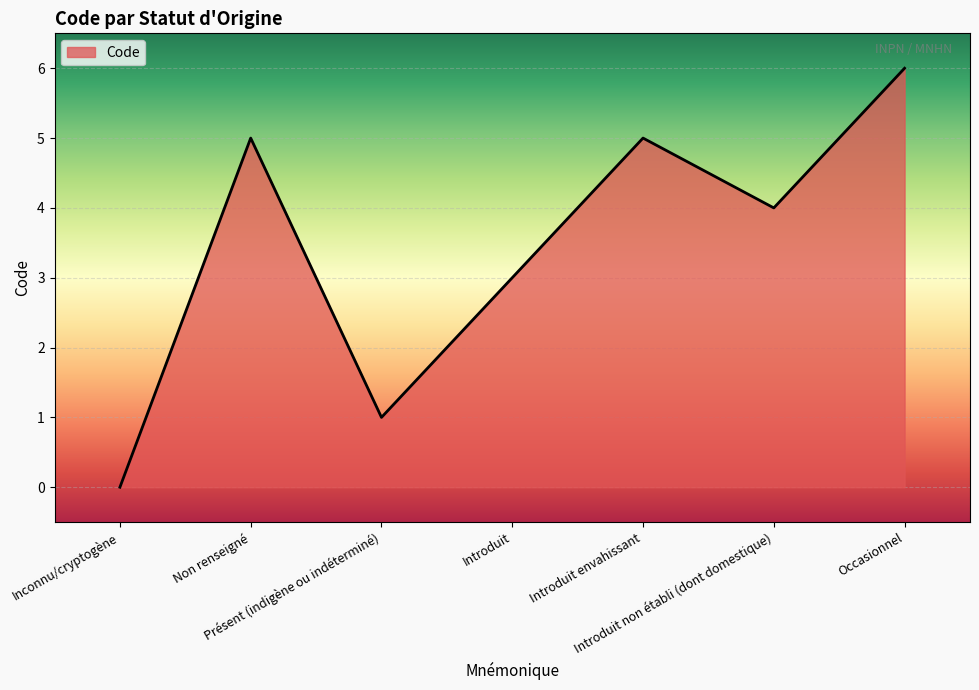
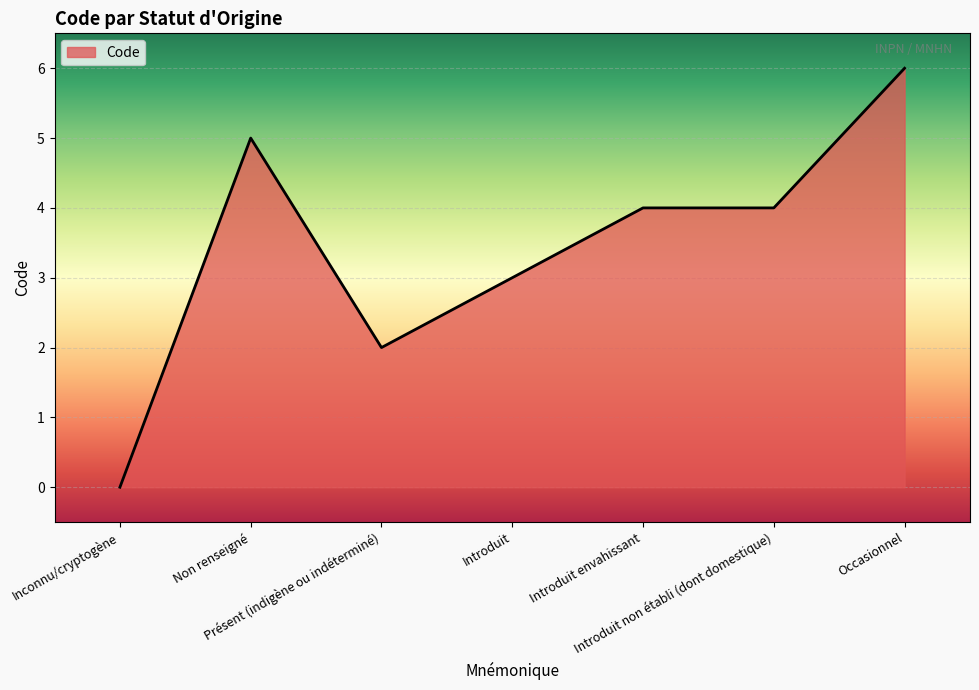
  {
    "Inconnu/cryptogène": 0,
    "Non renseigné": 5,
-   "Présent (indigène ou indéterminé)": 1,
+   "Présent (indigène ou indéterminé)": 2,
    "Introduit": 3,
-   "Introduit envahissant": 5,
+   "Introduit envahissant": 4,
    "Introduit non établi (dont domestique)": 4,
    "Occasionnel": 6
  }
